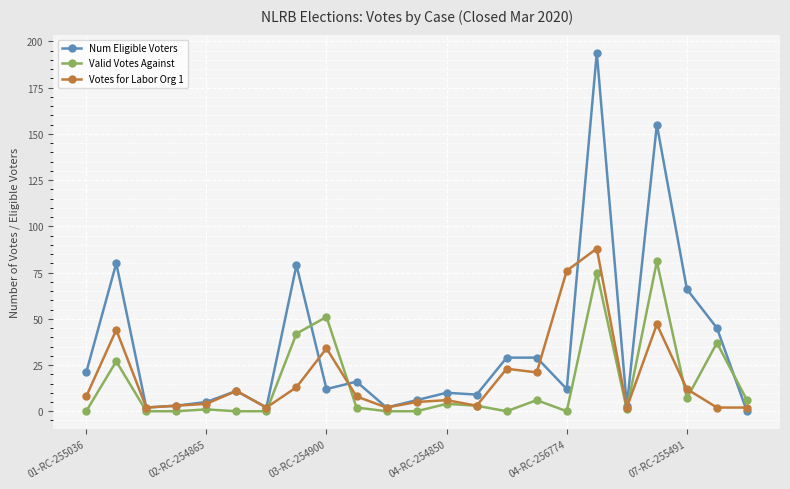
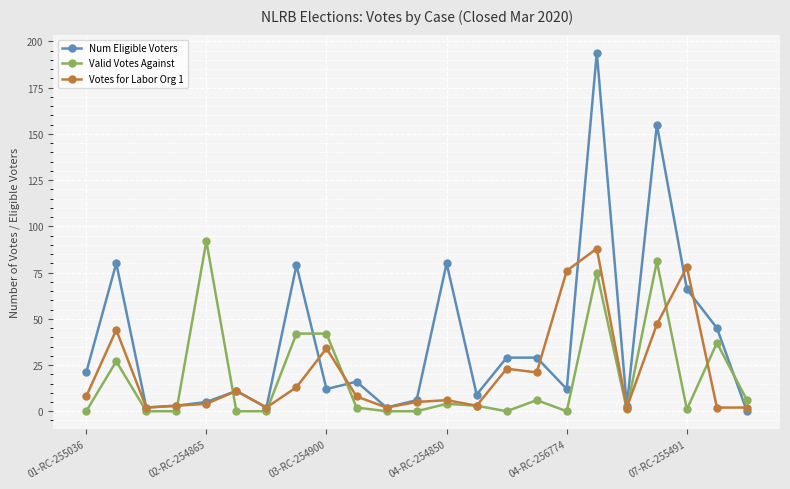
  {
    "Num Eligible Voters": {
      "01-RC-255036": 21,
      "03-RC-254900": 12,
-     "04-RC-254850": 10,
+     "04-RC-254850": 80,
      "04-RC-256774": 12,
      "07-RC-255491": 66
    },
    "Valid Votes Against": {
      "01-RC-255036": 0,
-     "02-RC-254865": 1,
-     "03-RC-254900": 51,
+     "02-RC-254865": 92,
+     "03-RC-254900": 42,
      "04-RC-254850": 4,
      "04-RC-256774": 0,
-     "07-RC-255491": 7
+     "07-RC-255491": 1
    },
    "Votes for Labor Org 1": {
      "01-RC-255036": 8,
      "03-RC-254900": 34,
      "04-RC-254850": 6,
      "04-RC-256774": 76,
-     "07-RC-255491": 12
+     "07-RC-255491": 78
    }
  }
